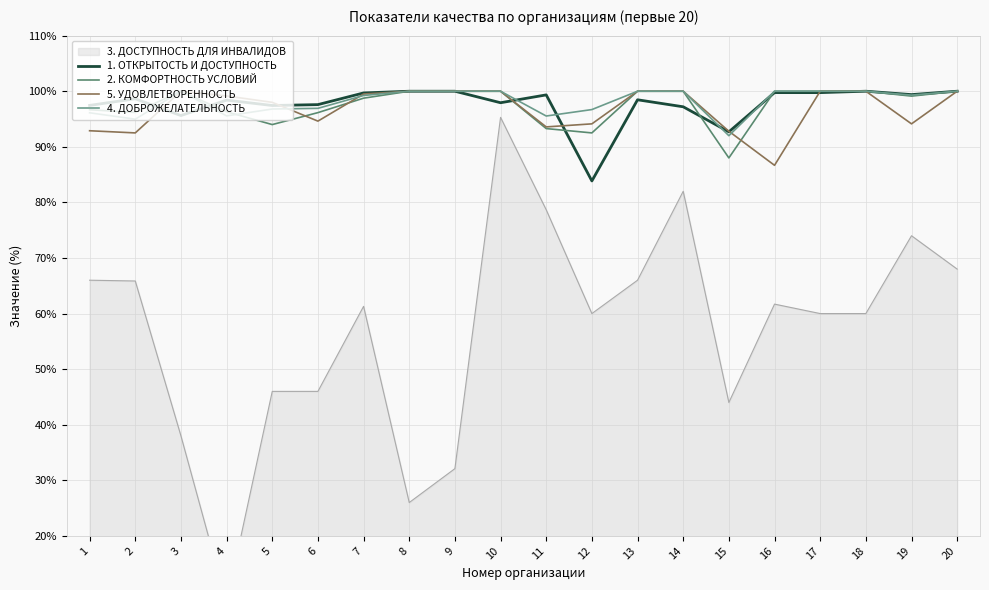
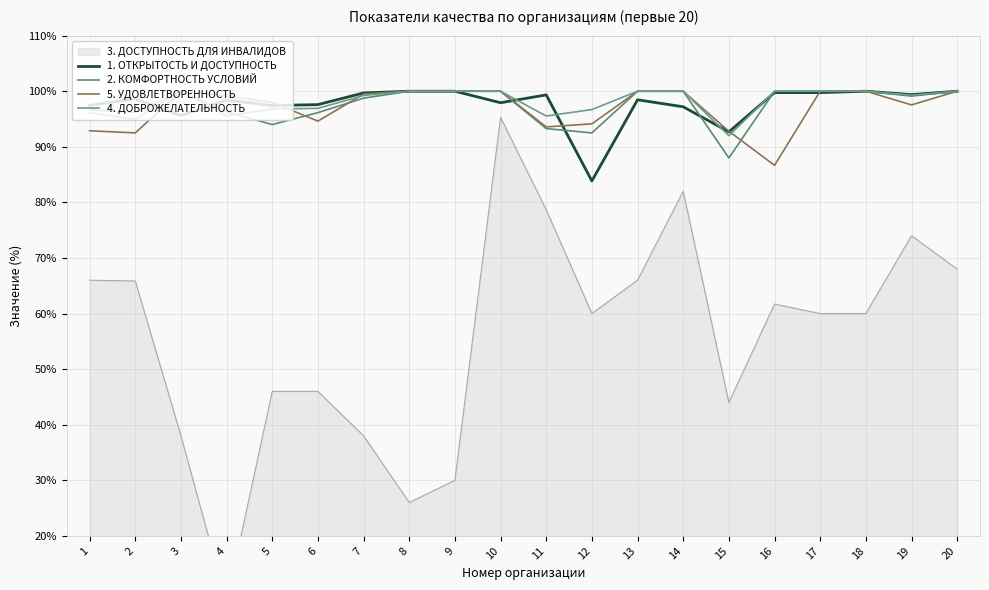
  {
    "3. ДОСТУПНОСТЬ ДЛЯ ИНВАЛИДОВ": {
      "1": "66%",
      "2": "66%",
      "3": "38%",
      "5": "46%",
      "6": "46%",
-     "7": "61%",
+     "7": "38%",
      "8": "26%",
-     "9": "32%",
+     "9": "30%",
      "10": "95%",
      "11": "79%",
      "12": "60%",
      "13": "66%",
      "14": "82%",
      "15": "44%",
      "16": "62%",
      "17": "60%",
      "18": "60%",
      "19": "74%",
      "20": "68%"
    },
    "1. ОТКРЫТОСТЬ И ДОСТУПНОСТЬ": {
      "6": "98%",
      "10": "98%",
      "11": "99%",
      "12": "84%",
      "13": "98%",
      "14": "97%"
    },
    "5. УДОВЛЕТВОРЕННОСТЬ": {
      "1": "93%",
      "2": "93%",
      "6": "95%",
      "12": "94%",
      "16": "87%",
-     "19": "94%"
+     "19": "98%"
    }
  }
